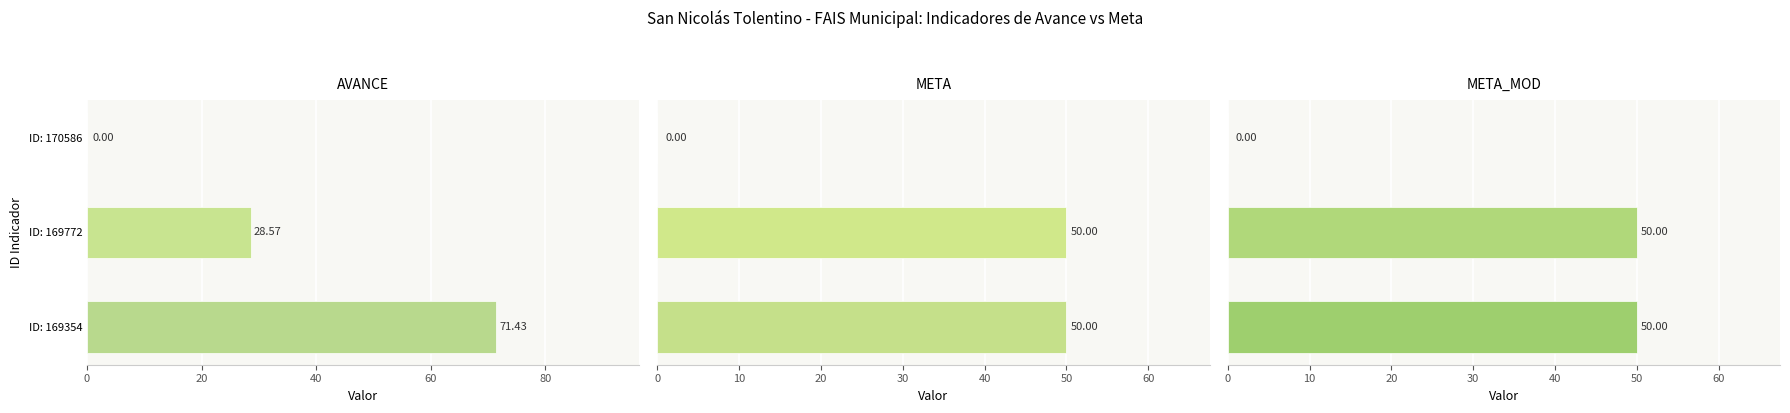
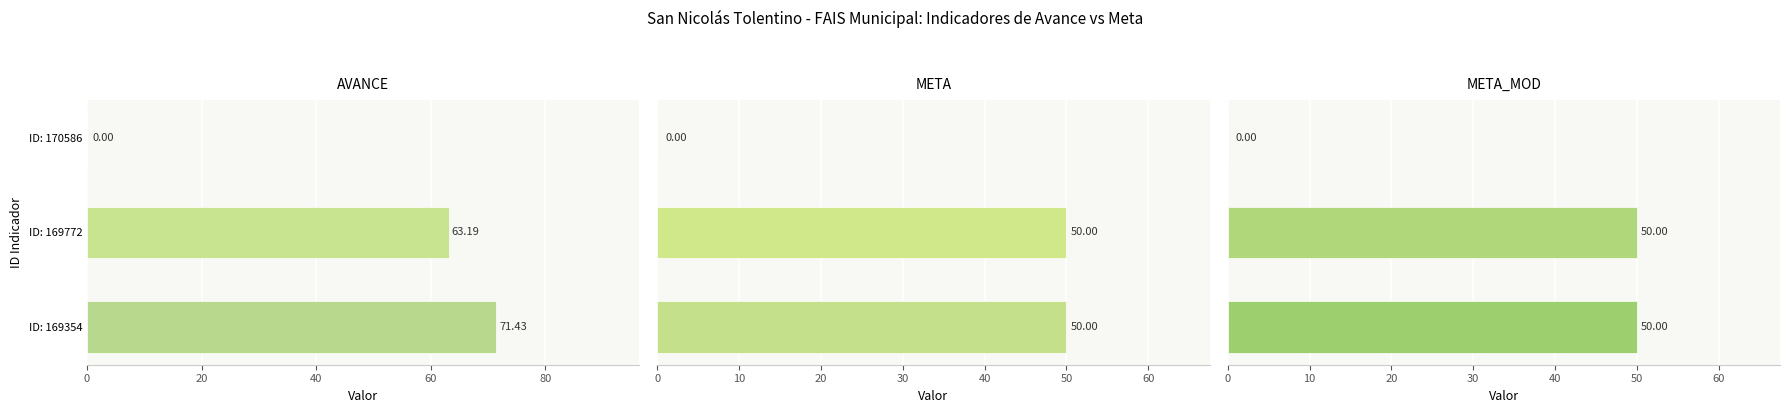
  {
    "AVANCE": {
      "ID: 170586": 0.00,
-     "ID: 169772": 28.57,
+     "ID: 169772": 63.19,
      "ID: 169354": 71.43
    }
  }
